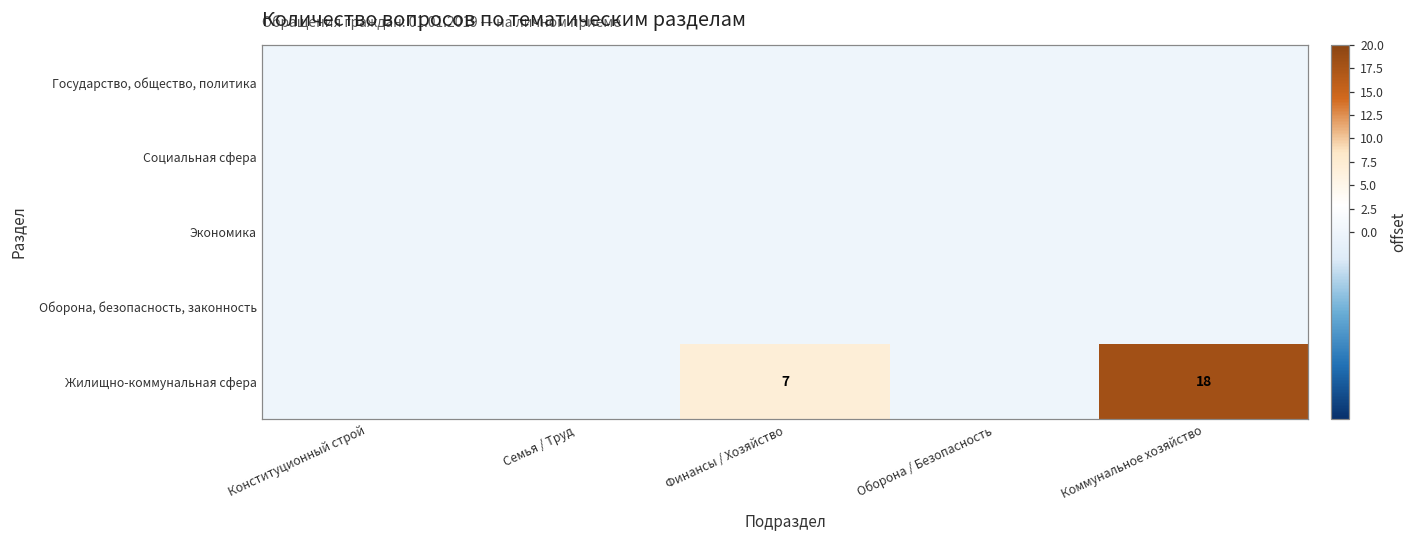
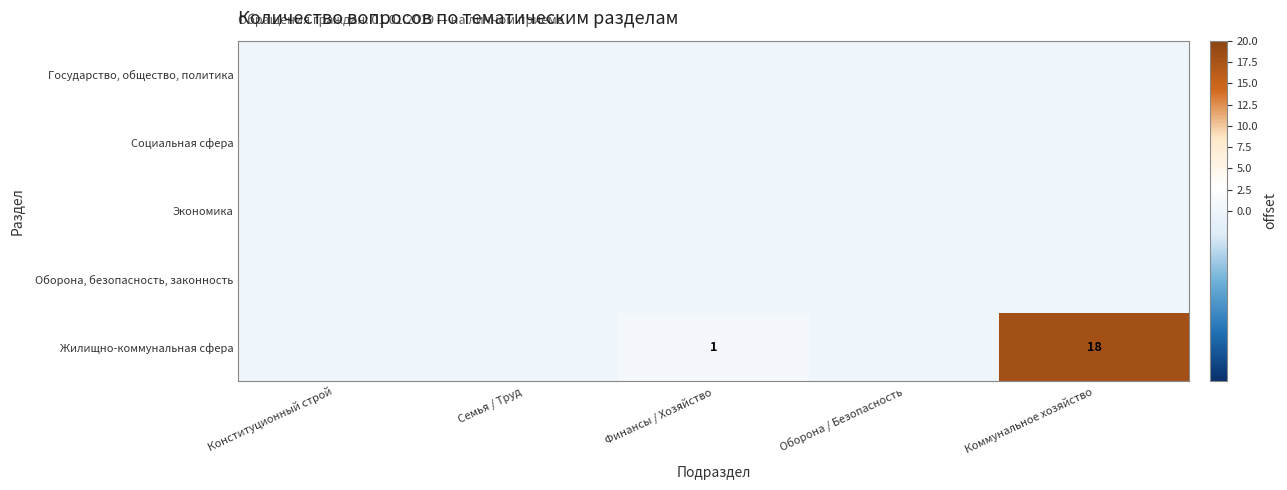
  {
    "Жилищно-коммунальная сфера": {
-     "Финансы / Хозяйство": 7,
+     "Финансы / Хозяйство": 1,
      "Коммунальное хозяйство": 18
    }
  }
